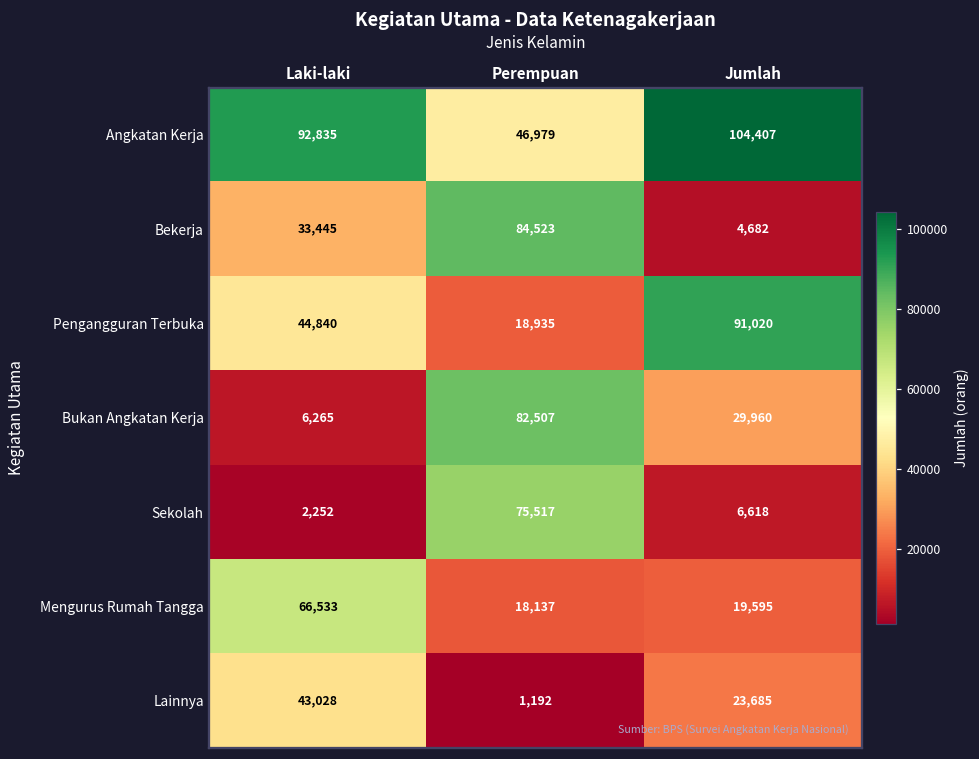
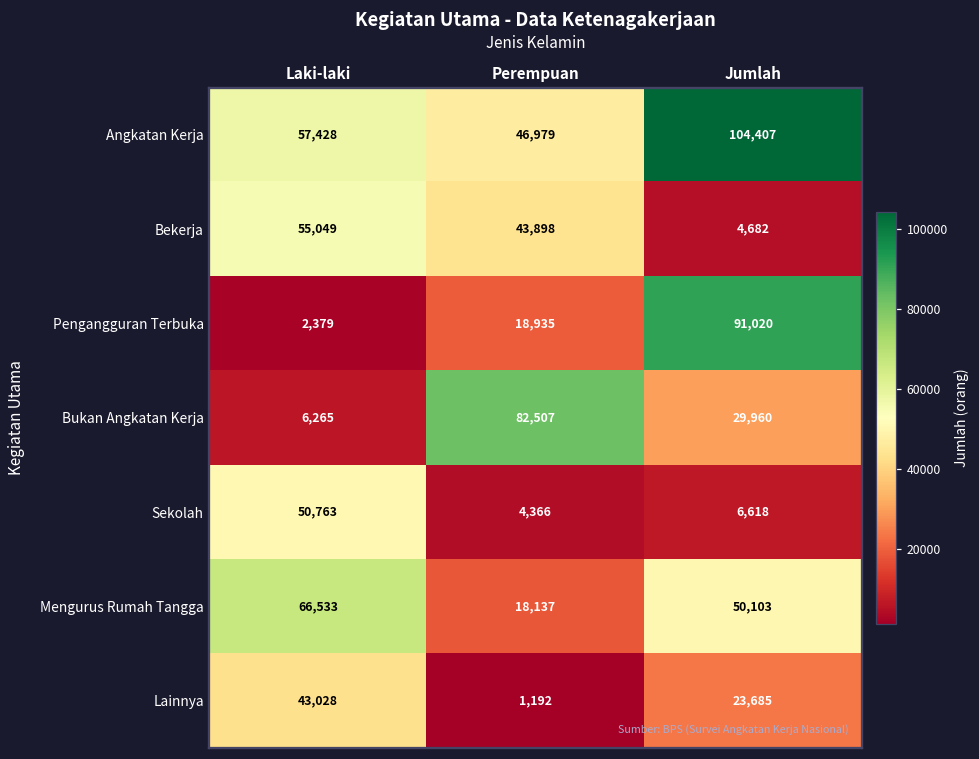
  {
    "Angkatan Kerja": {
-     "Laki-laki": "92,835",
+     "Laki-laki": "57,428",
      "Perempuan": "46,979",
      "Jumlah": "104,407"
    },
    "Bekerja": {
-     "Laki-laki": "33,445",
-     "Perempuan": "84,523",
+     "Laki-laki": "55,049",
+     "Perempuan": "43,898",
      "Jumlah": "4,682"
    },
    "Pengangguran Terbuka": {
-     "Laki-laki": "44,840",
+     "Laki-laki": "2,379",
      "Perempuan": "18,935",
      "Jumlah": "91,020"
    },
    "Bukan Angkatan Kerja": {
      "Laki-laki": "6,265",
      "Perempuan": "82,507",
      "Jumlah": "29,960"
    },
    "Sekolah": {
-     "Laki-laki": "2,252",
-     "Perempuan": "75,517",
+     "Laki-laki": "50,763",
+     "Perempuan": "4,366",
      "Jumlah": "6,618"
    },
    "Mengurus Rumah Tangga": {
      "Laki-laki": "66,533",
      "Perempuan": "18,137",
-     "Jumlah": "19,595"
+     "Jumlah": "50,103"
    },
    "Lainnya": {
      "Laki-laki": "43,028",
      "Perempuan": "1,192"
    }
  }
